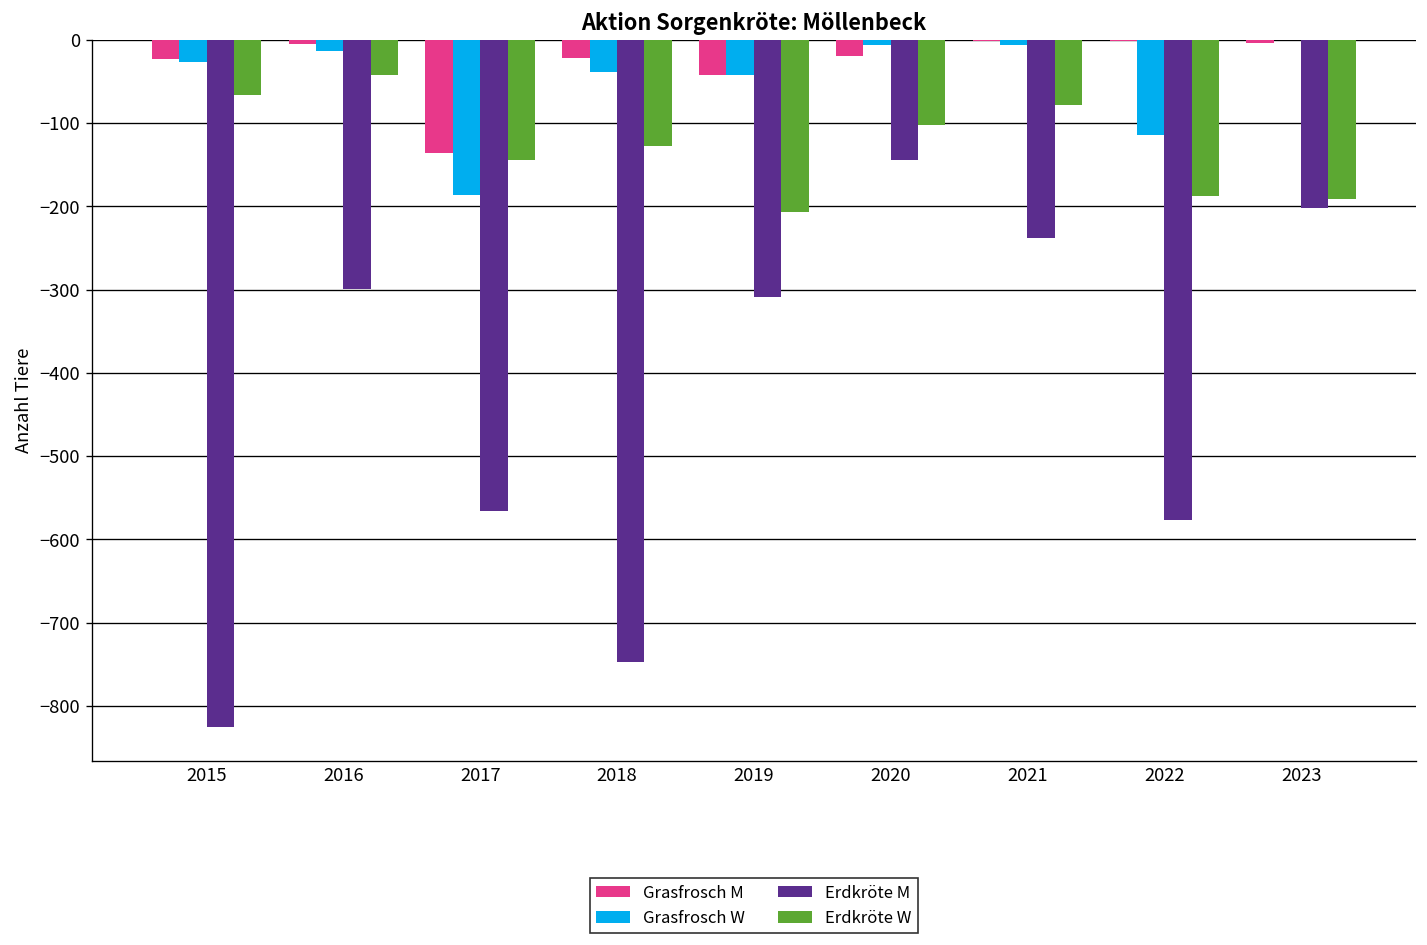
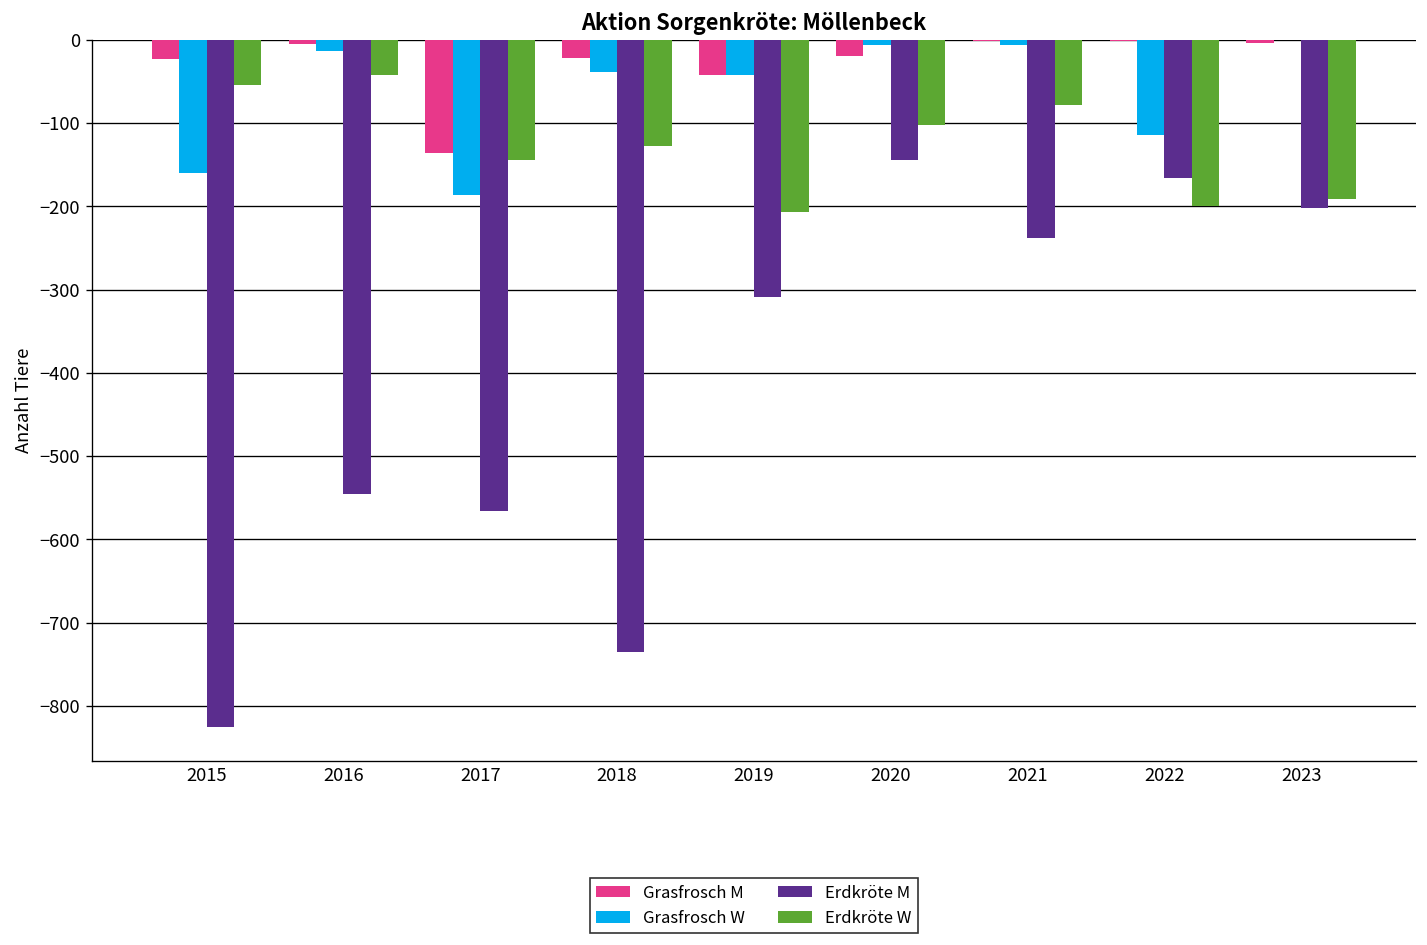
  {
    "Grasfrosch M": {
      "2015": -20,
      "2016": -10,
      "2017": -140,
      "2018": -20,
      "2019": -40,
      "2020": -20,
      "2023": 0
    },
    "Grasfrosch W": {
-     "2015": -30,
+     "2015": -160,
      "2016": -10,
      "2017": -190,
      "2018": -40,
      "2019": -40,
      "2020": -10,
      "2021": -10,
      "2022": -120,
      "2023": 0
    },
    "Erdkröte M": {
      "2015": -830,
-     "2016": -300,
+     "2016": -550,
      "2017": -570,
-     "2018": -750,
+     "2018": -740,
      "2019": -310,
      "2020": -140,
      "2021": -240,
-     "2022": -580,
+     "2022": -170,
      "2023": -200
    },
    "Erdkröte W": {
-     "2015": -70,
+     "2015": -50,
      "2016": -40,
      "2017": -150,
      "2018": -130,
      "2019": -210,
      "2020": -100,
      "2021": -80,
-     "2022": -190,
+     "2022": -200,
      "2023": -190
    }
  }
